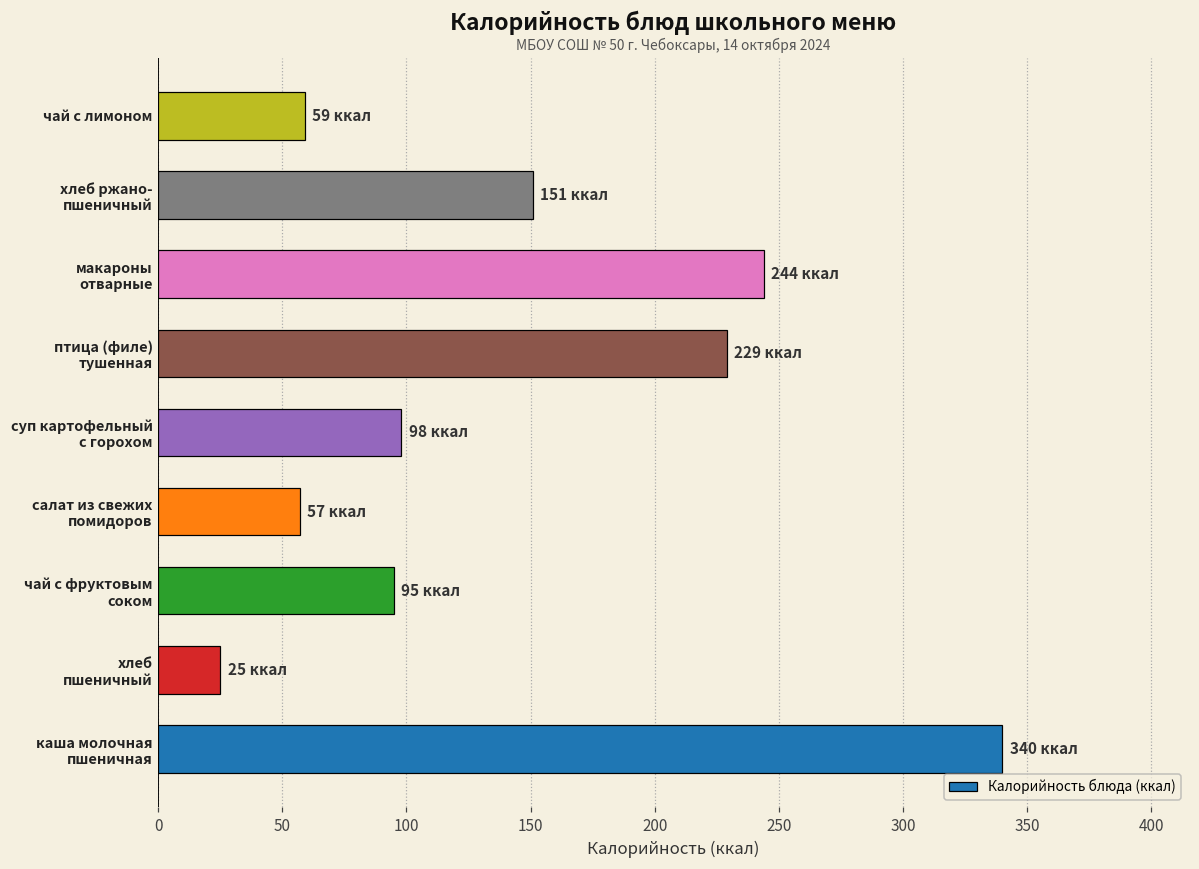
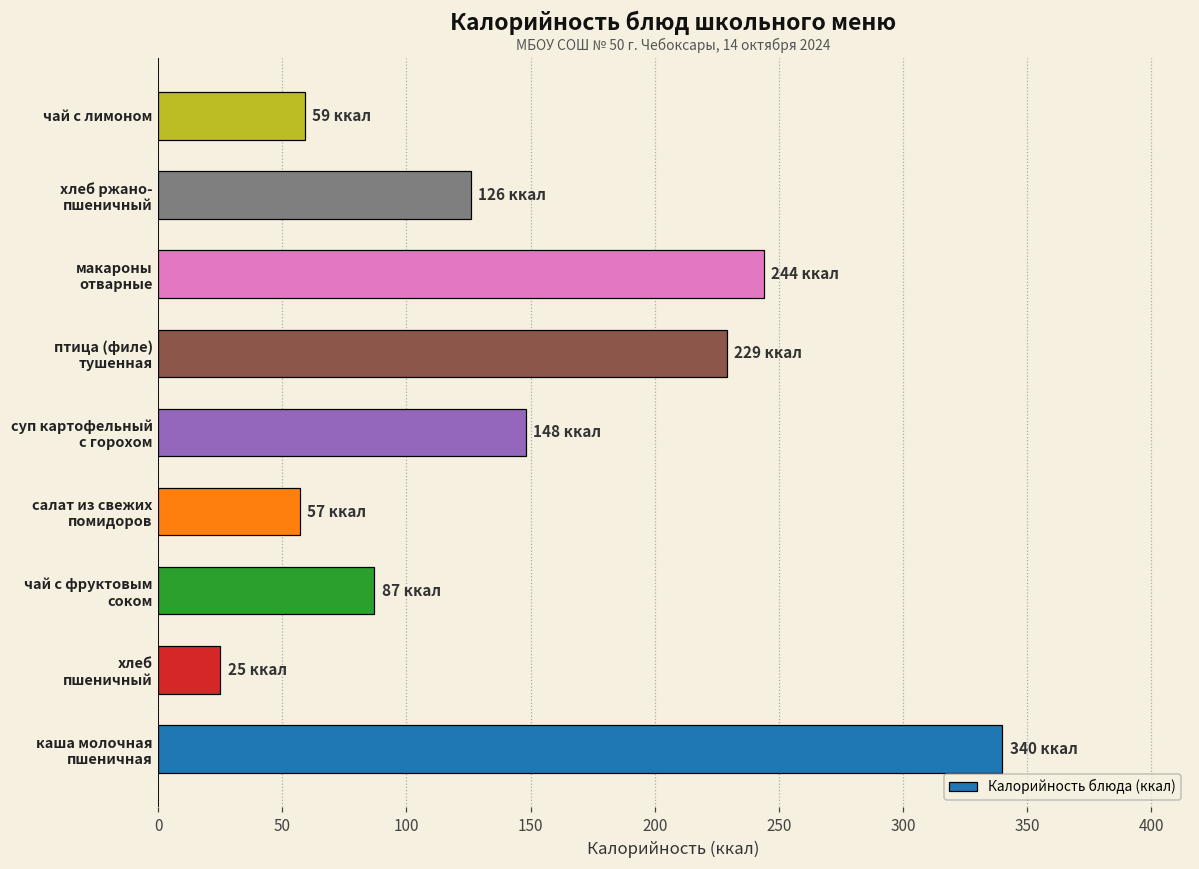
  {
    "чай с лимоном": 59,
-   "хлеб ржано- пшеничный": 151,
+   "хлеб ржано- пшеничный": 126,
    "макароны отварные": 244,
    "птица (филе) тушенная": 229,
-   "суп картофельный с горохом": 98,
+   "суп картофельный с горохом": 148,
    "салат из свежих помидоров": 57,
-   "чай с фруктовым соком": 95,
+   "чай с фруктовым соком": 87,
    "хлеб пшеничный": 25,
    "каша молочная пшеничная": 340
  }
